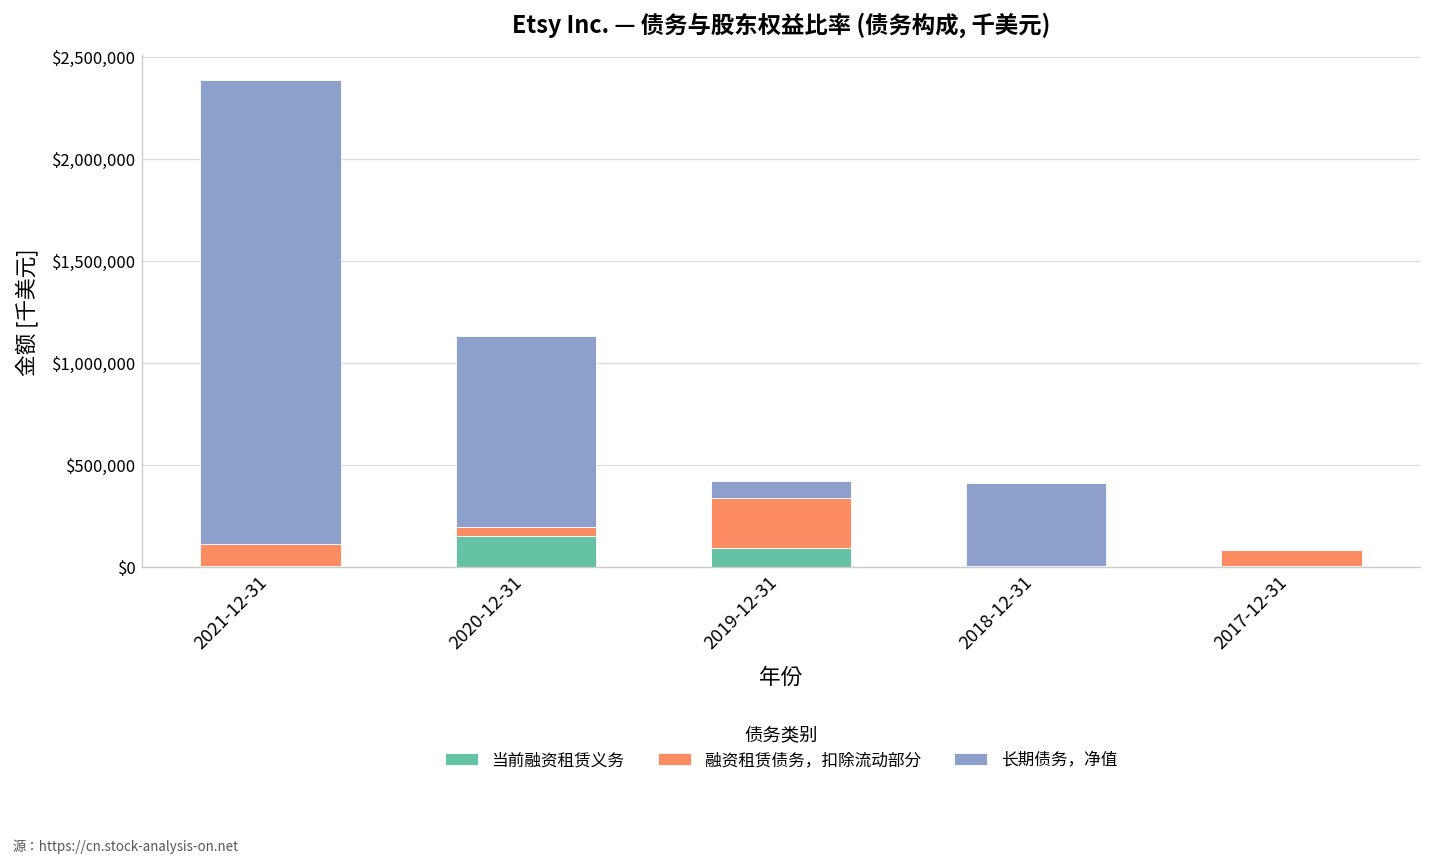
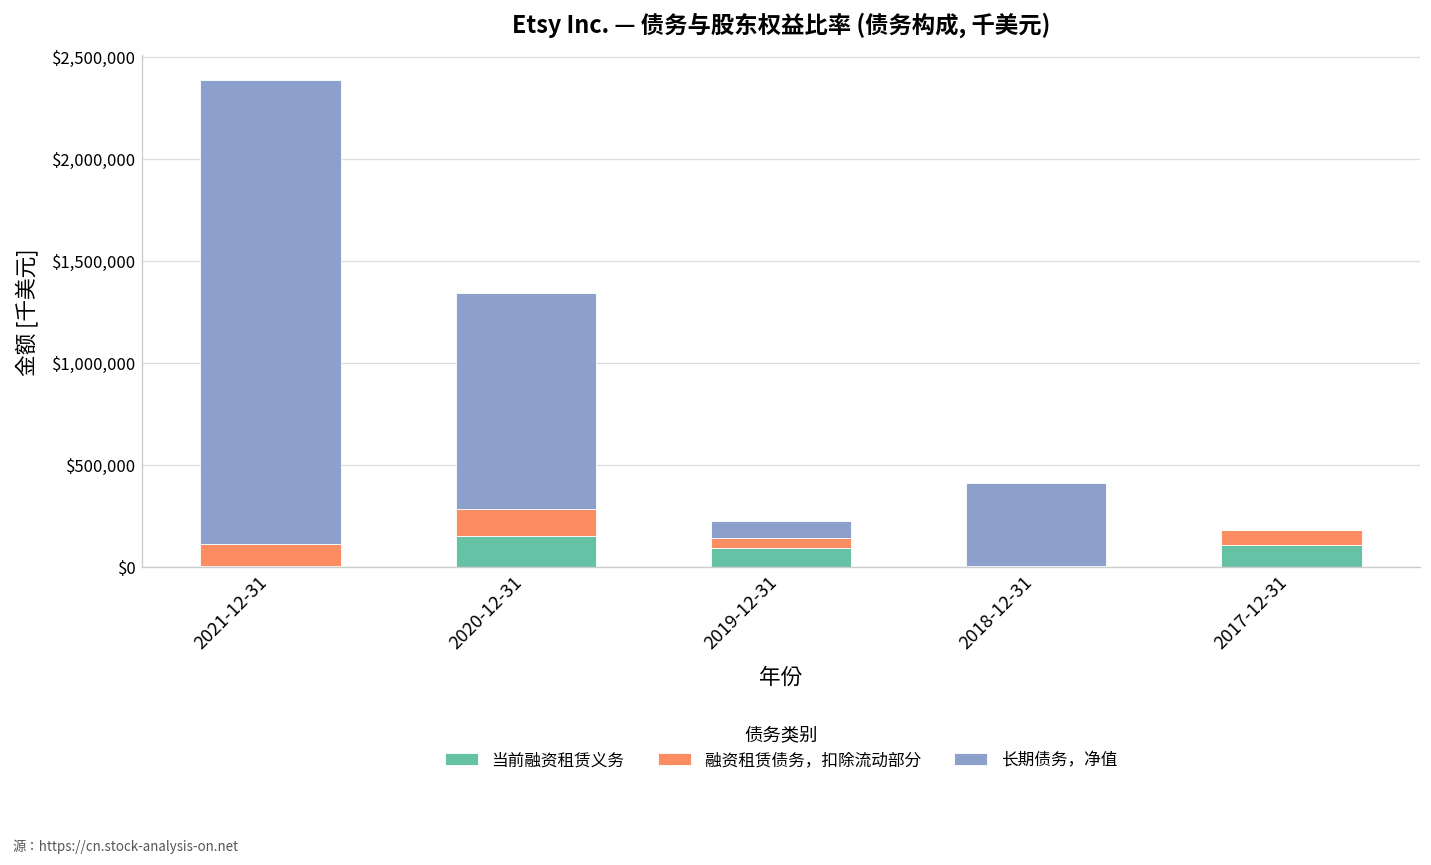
  {
    "当前融资租赁义务": {
      "2020-12-31": "$150,000",
      "2019-12-31": "$90,000",
-     "2017-12-31": "$10,000"
+     "2017-12-31": "$110,000"
    },
    "融资租赁债务，扣除流动部分": {
      "2021-12-31": "$110,000",
-     "2020-12-31": "$40,000",
-     "2019-12-31": "$250,000",
+     "2020-12-31": "$130,000",
+     "2019-12-31": "$50,000",
      "2017-12-31": "$80,000"
    },
    "长期债务，净值": {
      "2021-12-31": "$2,280,000",
-     "2020-12-31": "$940,000",
+     "2020-12-31": "$1,060,000",
      "2019-12-31": "$80,000",
      "2018-12-31": "$410,000",
      "2017-12-31": "$0"
    }
  }
